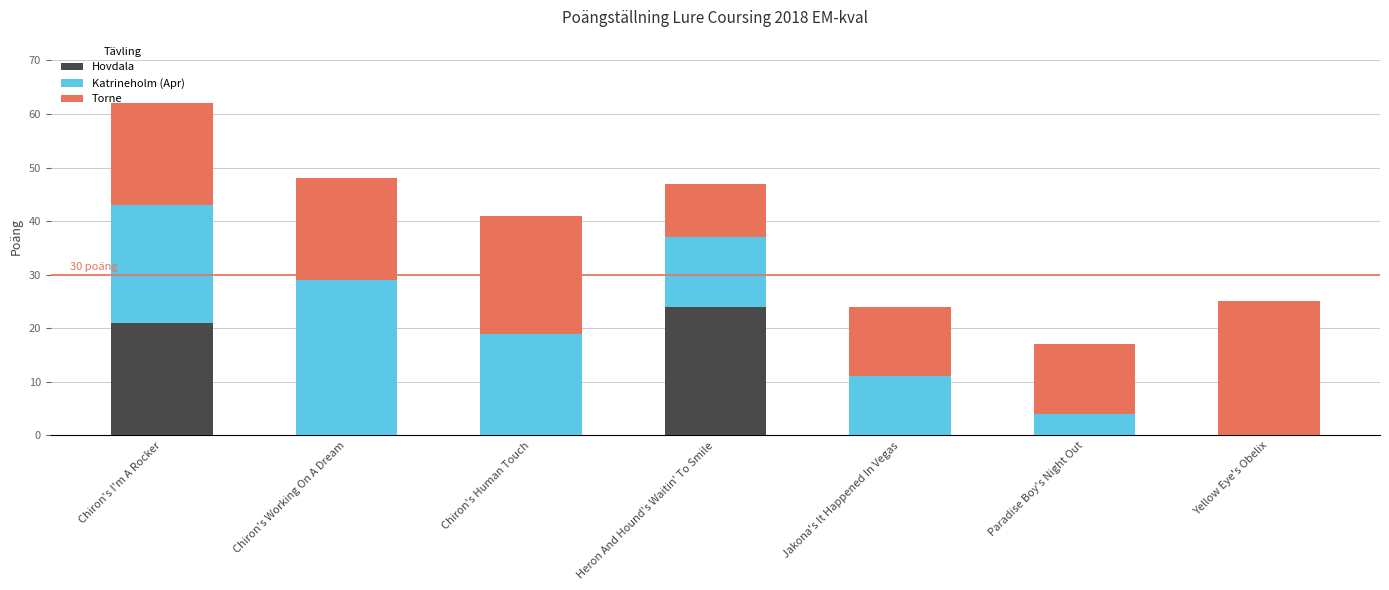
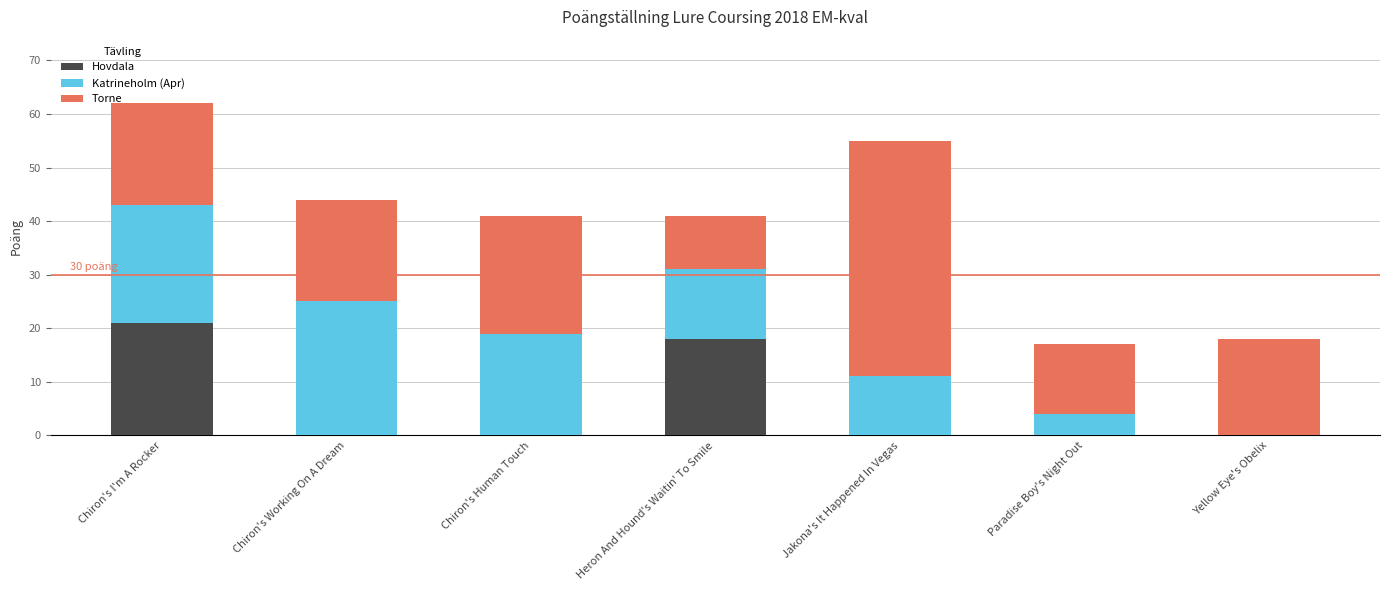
  {
    "Hovdala": {
      "Chiron's I'm A Rocker": 21,
      "Chiron's Working On A Dream": 0,
      "Chiron's Human Touch": 0,
-     "Heron And Hound's Waitin' To Smile": 24,
+     "Heron And Hound's Waitin' To Smile": 18,
      "Jakona's It Happened In Vegas": 0,
      "Paradise Boy's Night Out": 0,
      "Yellow Eye's Obelix": 0
    },
    "Katrineholm (Apr)": {
      "Chiron's I'm A Rocker": 22,
-     "Chiron's Working On A Dream": 29,
+     "Chiron's Working On A Dream": 25,
      "Chiron's Human Touch": 19,
      "Heron And Hound's Waitin' To Smile": 13,
      "Jakona's It Happened In Vegas": 11,
      "Paradise Boy's Night Out": 4,
      "Yellow Eye's Obelix": 0
    },
    "Torne": {
      "Chiron's I'm A Rocker": 19,
      "Chiron's Working On A Dream": 19,
      "Chiron's Human Touch": 22,
      "Heron And Hound's Waitin' To Smile": 10,
-     "Jakona's It Happened In Vegas": 13,
+     "Jakona's It Happened In Vegas": 44,
      "Paradise Boy's Night Out": 13,
-     "Yellow Eye's Obelix": 25
+     "Yellow Eye's Obelix": 18
    }
  }
